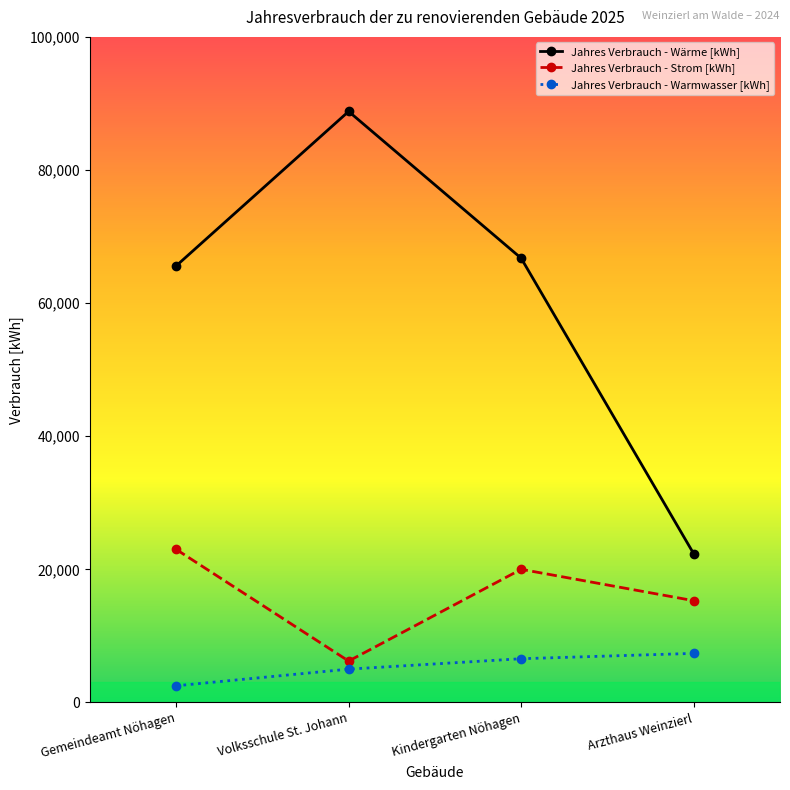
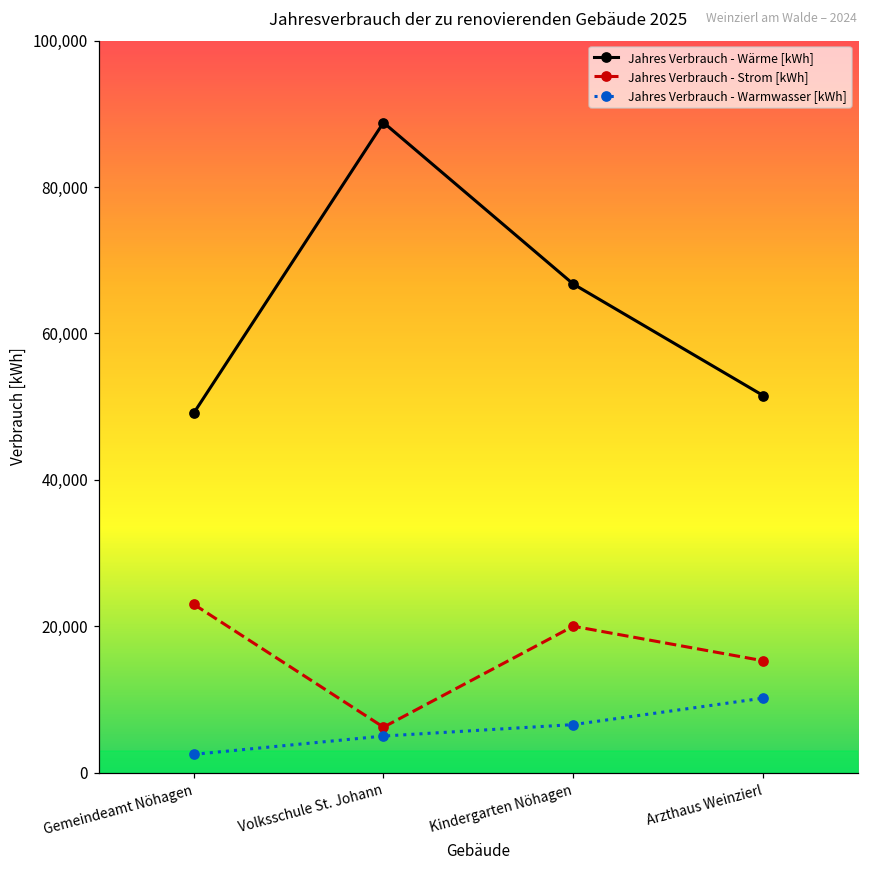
  {
    "Jahres Verbrauch - Wärme [kWh]": {
-     "Gemeindeamt Nöhagen": "66,000",
+     "Gemeindeamt Nöhagen": "49,000",
      "Volksschule St. Johann": "89,000",
      "Kindergarten Nöhagen": "67,000",
-     "Arzthaus Weinzierl": "22,000"
+     "Arzthaus Weinzierl": "52,000"
    },
    "Jahres Verbrauch - Strom [kWh]": {
      "Gemeindeamt Nöhagen": "23,000",
      "Volksschule St. Johann": "6,000",
      "Kindergarten Nöhagen": "20,000",
      "Arzthaus Weinzierl": "15,000"
    },
    "Jahres Verbrauch - Warmwasser [kWh]": {
      "Volksschule St. Johann": "5,000",
      "Kindergarten Nöhagen": "7,000",
-     "Arzthaus Weinzierl": "7,000"
+     "Arzthaus Weinzierl": "10,000"
    }
  }
